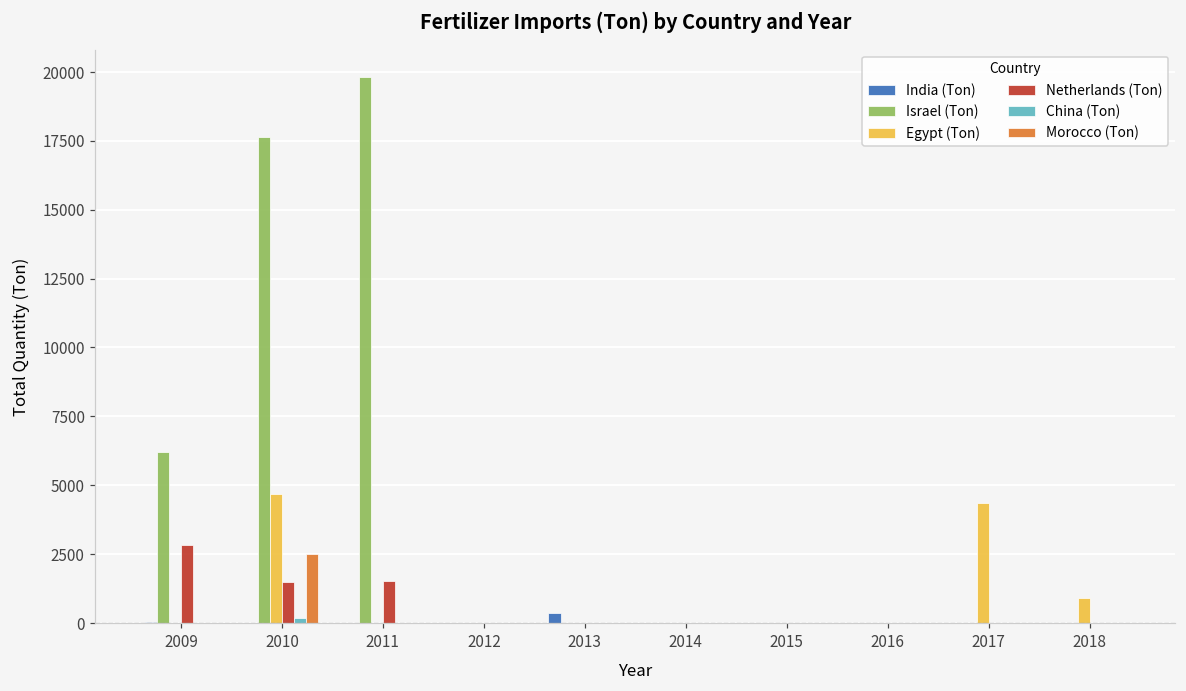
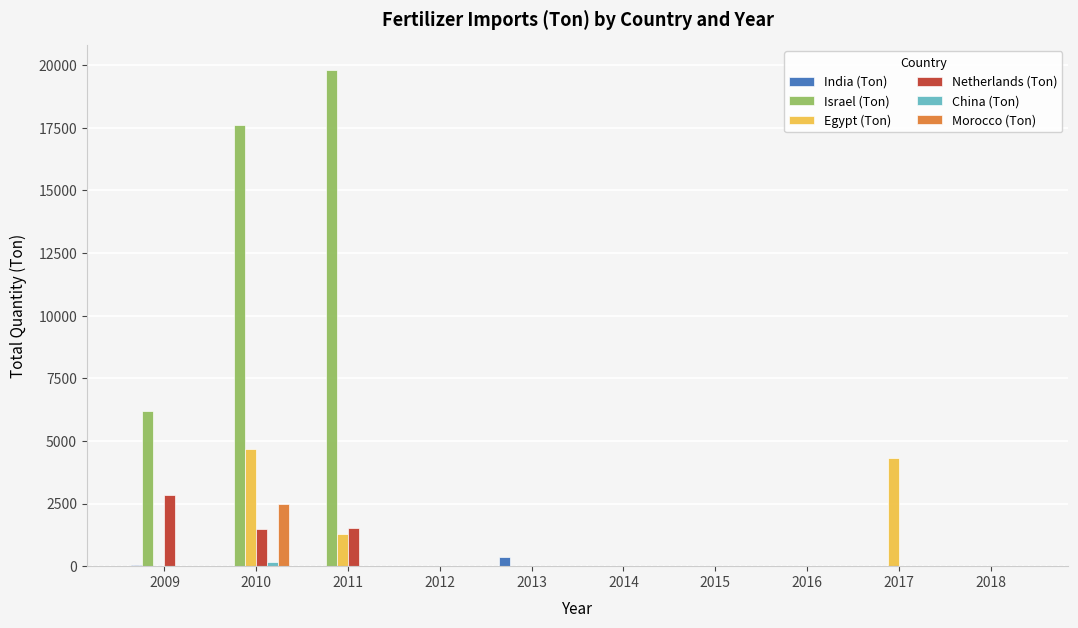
  {
    "India (Ton)": {
      "2010": 0,
      "2011": 0,
      "2012": 0,
      "2013": 400,
      "2014": 0,
      "2015": 0,
      "2016": 0,
      "2017": 0,
      "2018": 0
    },
    "Israel (Ton)": {
      "2009": 6200,
      "2010": 17600,
      "2011": 19800,
      "2012": 0,
      "2013": 0,
      "2014": 0,
      "2015": 0,
      "2016": 0,
      "2017": 0,
      "2018": 0
    },
    "Egypt (Ton)": {
      "2009": 0,
      "2010": 4700,
-     "2011": 0,
+     "2011": 1300,
      "2012": 0,
      "2013": 0,
      "2014": 0,
      "2015": 0,
      "2016": 0,
      "2017": 4300,
-     "2018": 900
+     "2018": 0
    },
    "Netherlands (Ton)": {
      "2009": 2800,
      "2010": 1500,
      "2011": 1500,
      "2012": 0,
      "2013": 0,
      "2014": 0,
      "2015": 0,
      "2016": 0,
      "2017": 0,
      "2018": 0
    },
    "China (Ton)": {
      "2009": 0,
      "2010": 200,
      "2011": 0,
      "2012": 0,
      "2013": 0,
      "2014": 0,
      "2015": 0,
      "2016": 0,
      "2017": 0,
      "2018": 0
    },
    "Morocco (Ton)": {
      "2009": 0,
      "2010": 2500,
      "2011": 0,
      "2012": 0,
      "2013": 0,
      "2014": 0,
      "2015": 0,
      "2016": 0,
      "2017": 0,
      "2018": 0
    }
  }
